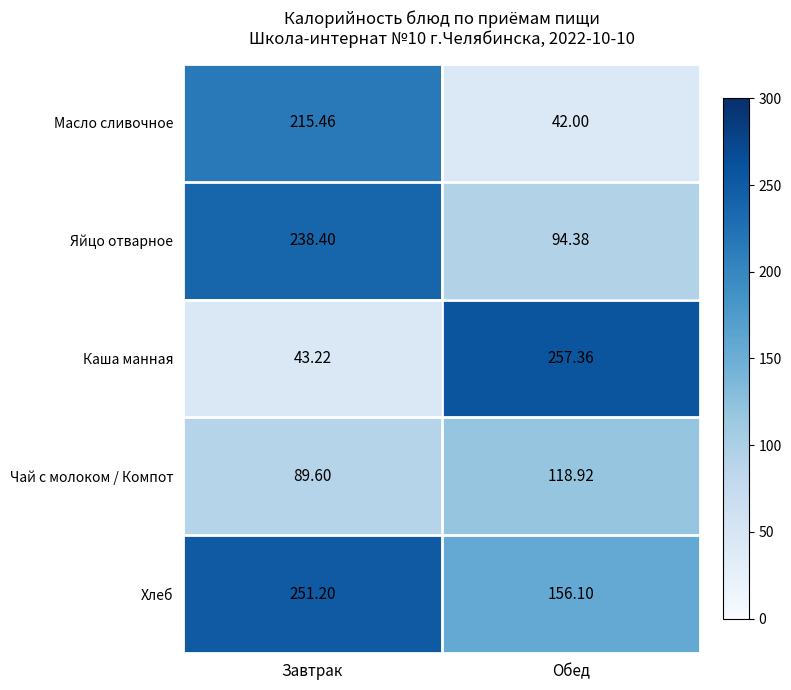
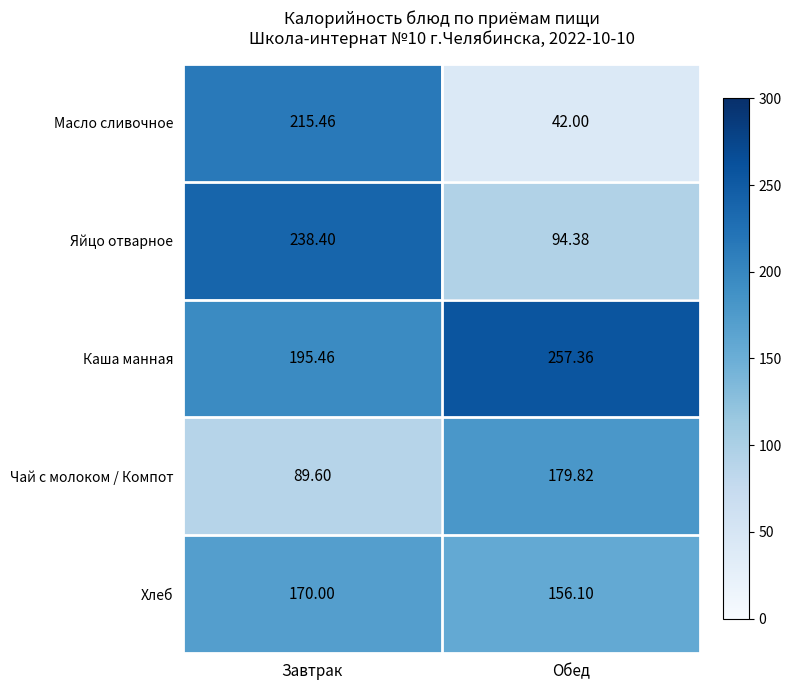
  {
    "Масло сливочное": {
      "Завтрак": 215.46,
      "Обед": 42.00
    },
    "Яйцо отварное": {
      "Завтрак": 238.40,
      "Обед": 94.38
    },
    "Каша манная": {
-     "Завтрак": 43.22,
+     "Завтрак": 195.46,
      "Обед": 257.36
    },
    "Чай с молоком / Компот": {
      "Завтрак": 89.60,
-     "Обед": 118.92
+     "Обед": 179.82
    },
    "Хлеб": {
-     "Завтрак": 251.20,
+     "Завтрак": 170.00,
      "Обед": 156.10
    }
  }
